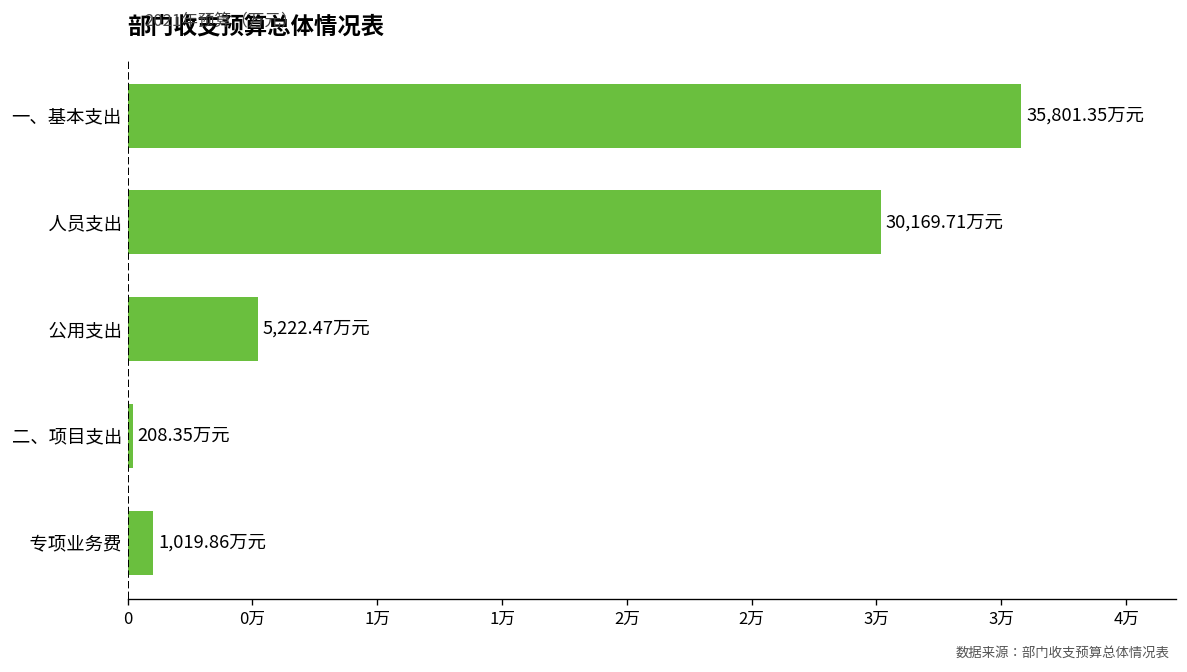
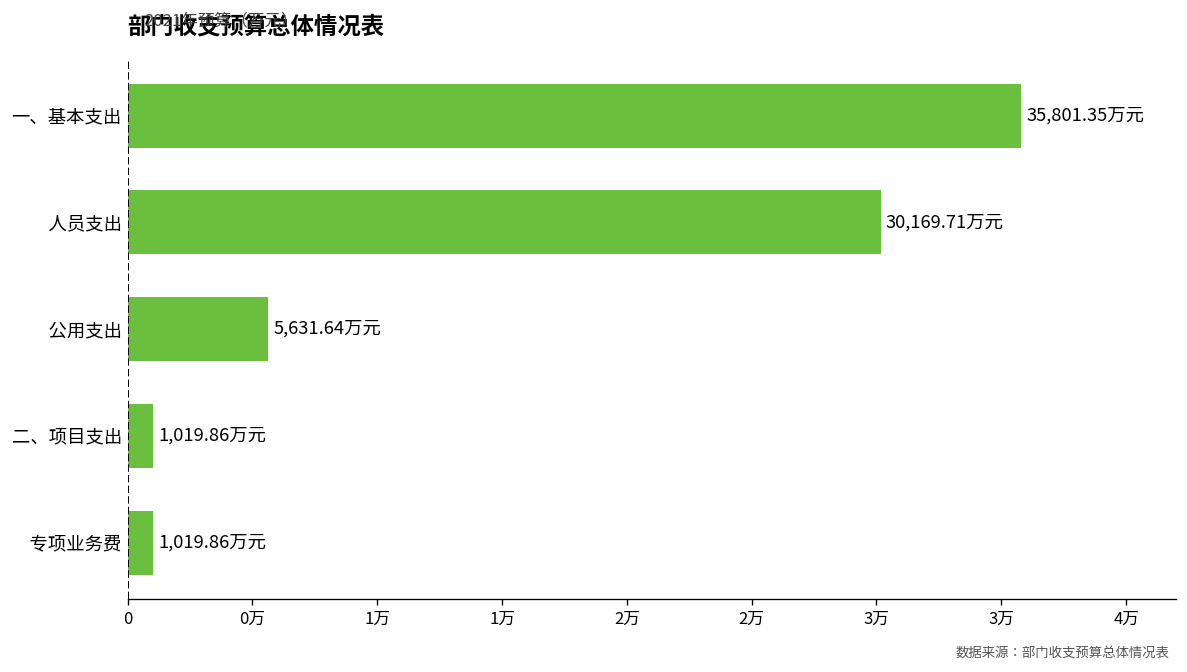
  {
    "一、基本支出": "35,801.35",
    "人员支出": "30,169.71",
-   "公用支出": "5,222.47",
-   "二、项目支出": "208.35",
+   "公用支出": "5,631.64",
+   "二、项目支出": "1,019.86",
    "专项业务费": "1,019.86"
  }
